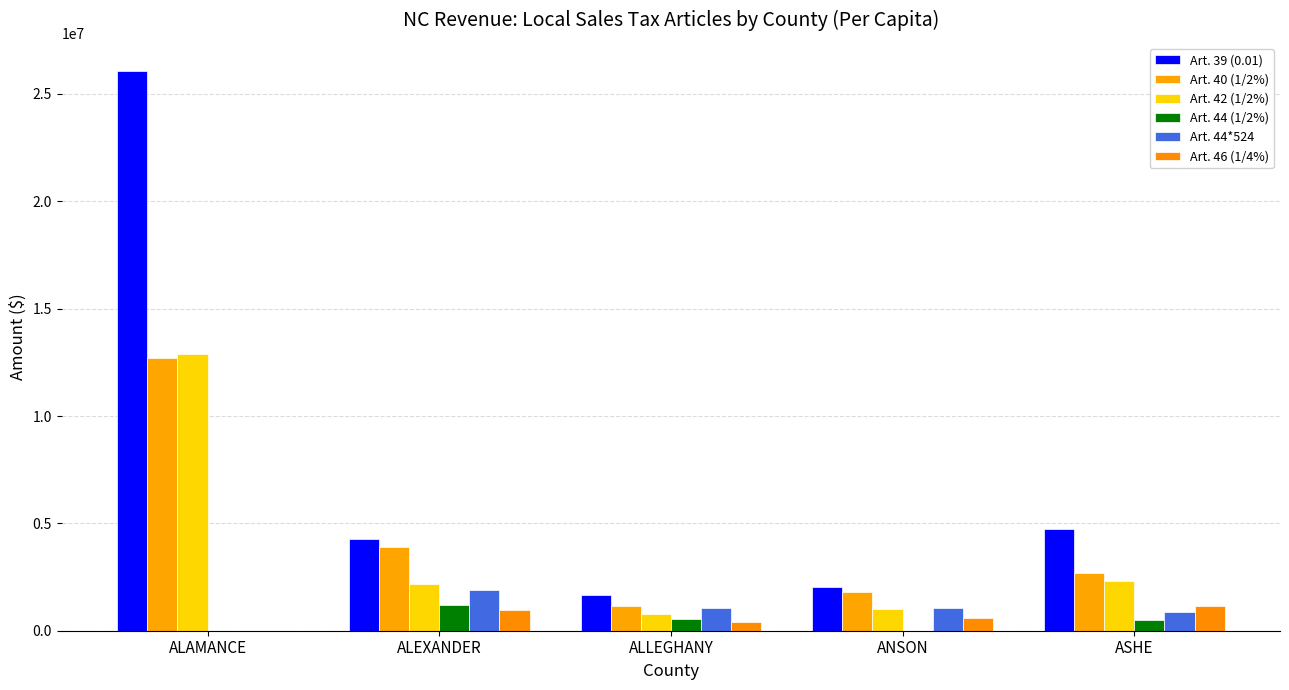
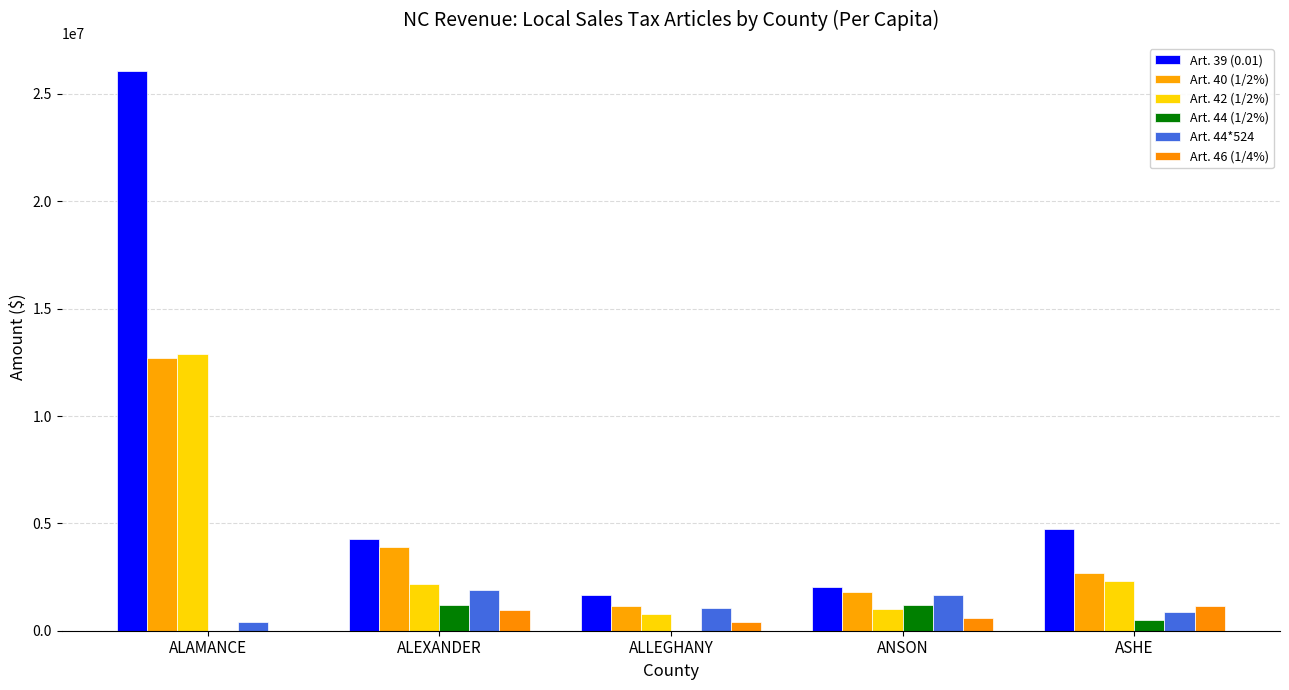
  {
    "Art. 39 (0.01)": {
      "ALAMANCE": 26100000,
      "ALEXANDER": 4300000,
      "ALLEGHANY": 1700000,
      "ANSON": 2000000,
      "ASHE": 4800000
    },
    "Art. 44 (1/2%)": {
      "ALEXANDER": 1200000,
-     "ALLEGHANY": 500000,
-     "ANSON": 0,
+     "ALLEGHANY": 0,
+     "ANSON": 1200000,
      "ASHE": 500000
    },
    "Art. 44*524": {
-     "ALAMANCE": 0,
+     "ALAMANCE": 400000,
      "ALEXANDER": 1900000,
      "ALLEGHANY": 1100000,
-     "ANSON": 1100000,
+     "ANSON": 1700000,
      "ASHE": 900000
    }
  }
